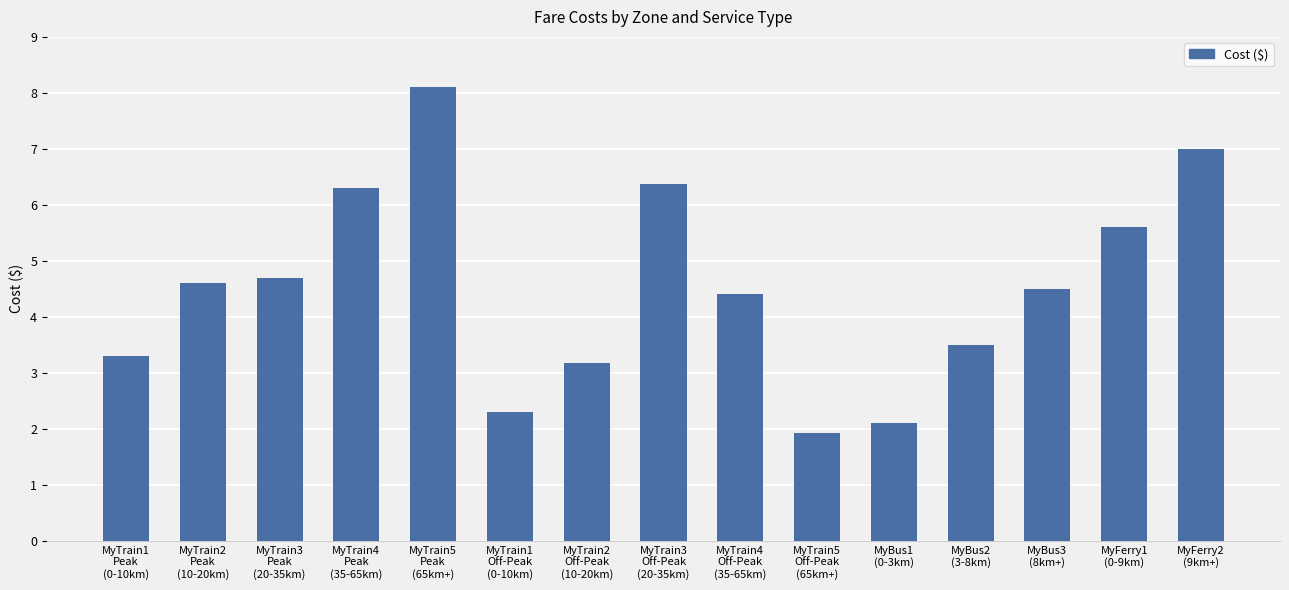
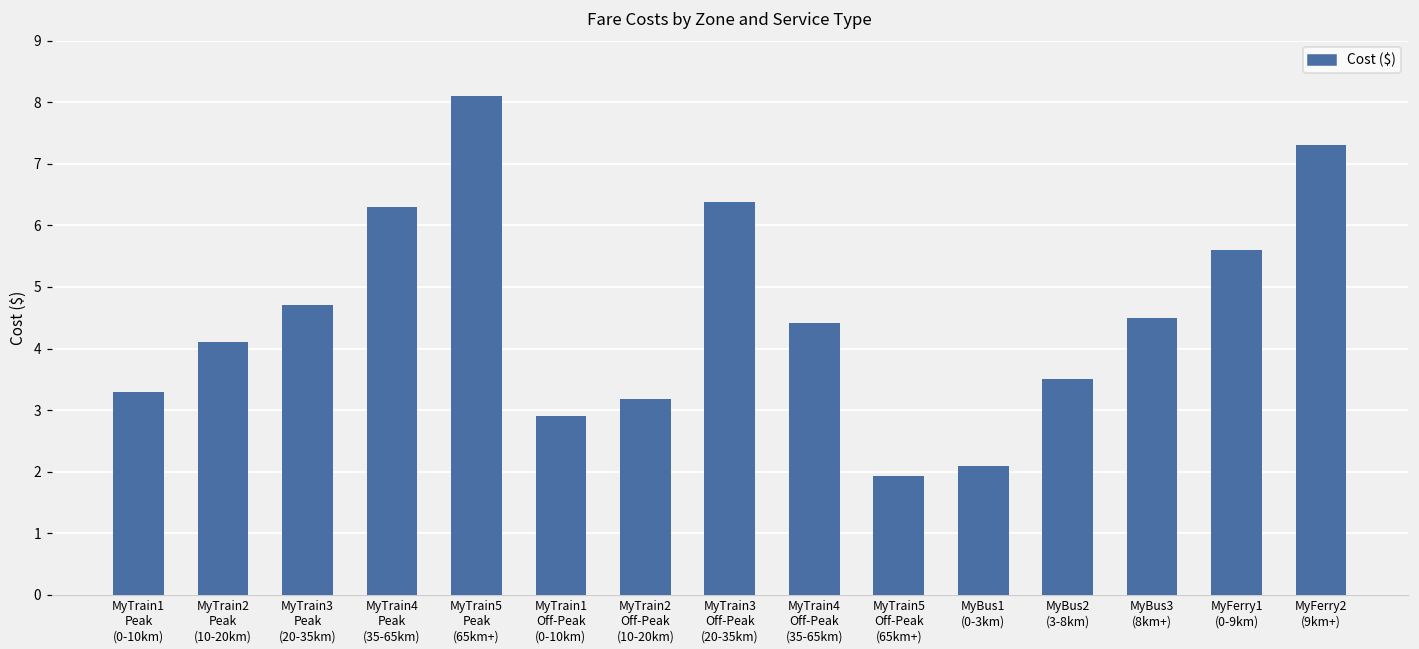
  {
    "MyTrain1 Peak (0-10km)": 3.3,
-   "MyTrain2 Peak (10-20km)": 4.6,
+   "MyTrain2 Peak (10-20km)": 4.1,
    "MyTrain3 Peak (20-35km)": 4.7,
    "MyTrain4 Peak (35-65km)": 6.3,
    "MyTrain5 Peak (65km+)": 8.1,
-   "MyTrain1 Off-Peak (0-10km)": 2.3,
+   "MyTrain1 Off-Peak (0-10km)": 2.9,
    "MyTrain2 Off-Peak (10-20km)": 3.2,
    "MyTrain3 Off-Peak (20-35km)": 6.4,
    "MyTrain4 Off-Peak (35-65km)": 4.4,
    "MyTrain5 Off-Peak (65km+)": 1.9,
    "MyBus1 (0-3km)": 2.1,
    "MyBus2 (3-8km)": 3.5,
    "MyBus3 (8km+)": 4.5,
    "MyFerry1 (0-9km)": 5.6,
-   "MyFerry2 (9km+)": 7.0
+   "MyFerry2 (9km+)": 7.3
  }
